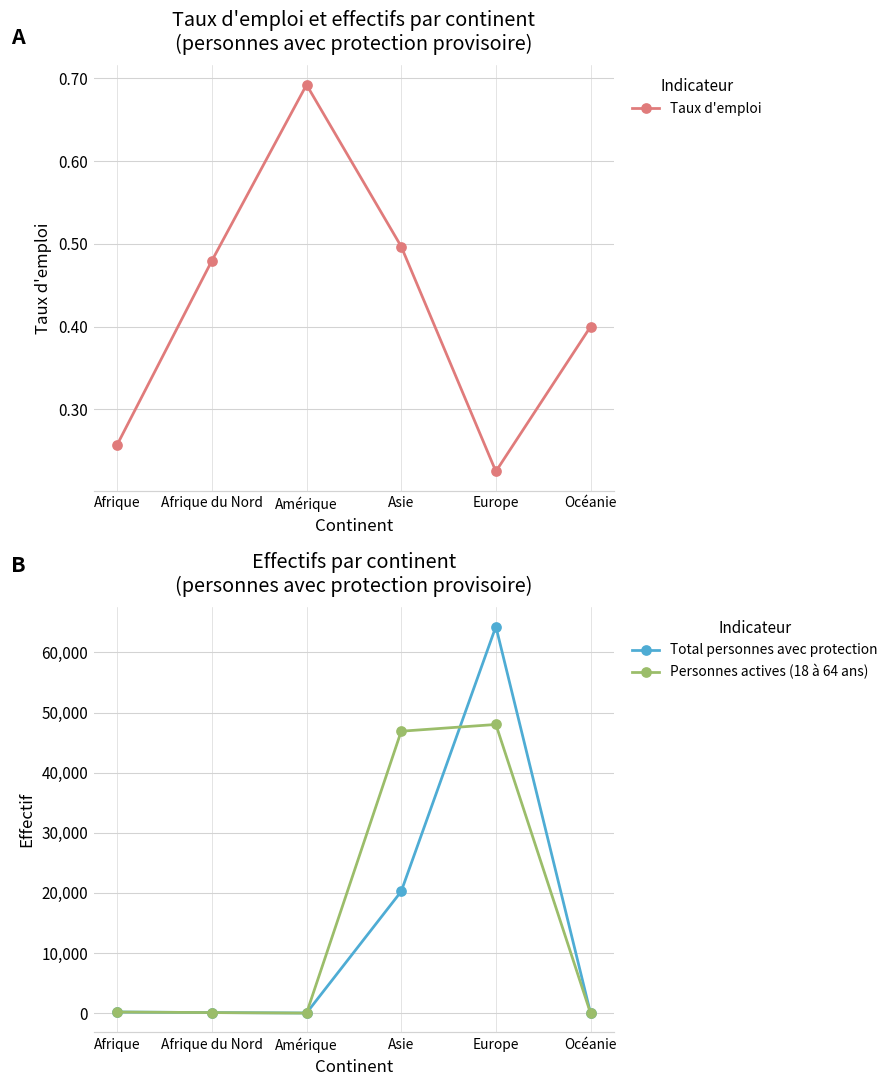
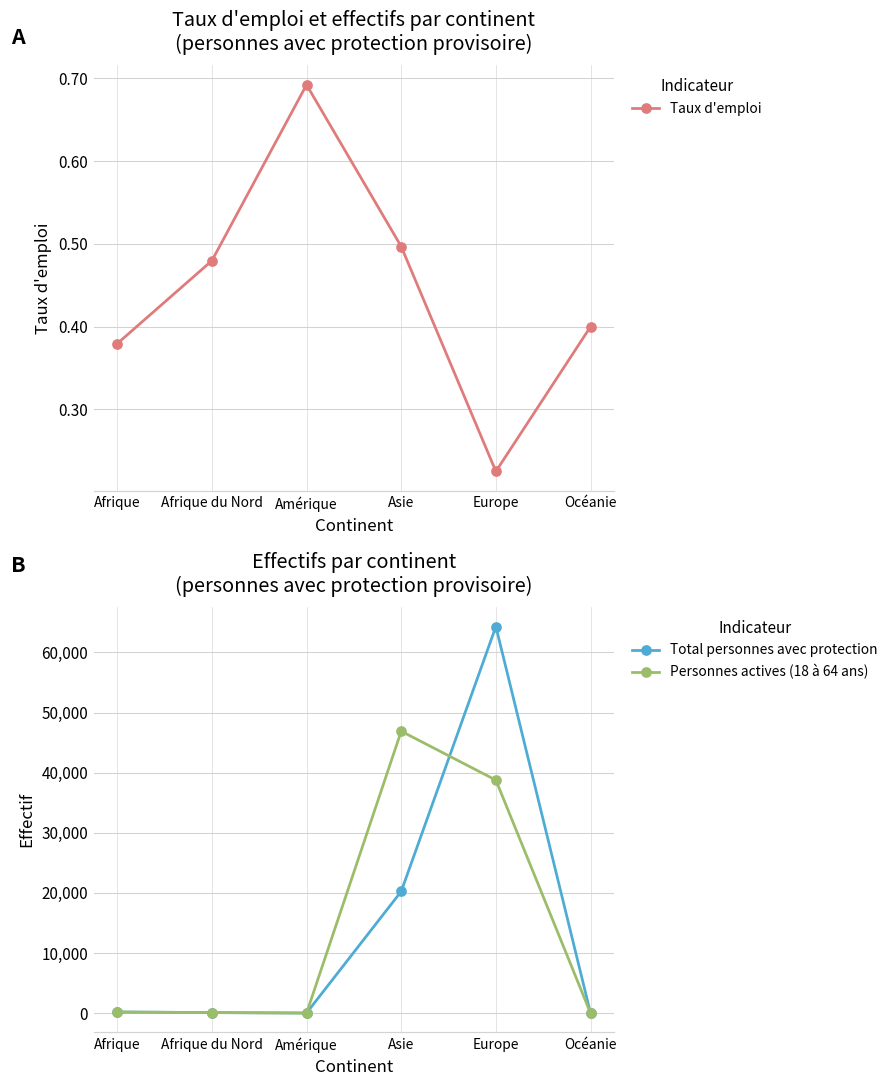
  {
    "Taux d'emploi et effectifs par continent (personnes avec protection provisoire)": {
-     "Afrique": "0.26",
+     "Afrique": "0.38",
      "Afrique du Nord": "0.48",
      "Amérique": "0.69",
      "Asie": "0.50",
      "Europe": "0.23",
      "Océanie": "0.40"
    },
    "Effectifs par continent (personnes avec protection provisoire)": {
      "Total personnes avec protection": {
        "Asie": "20,000",
        "Europe": "64,000"
      },
      "Personnes actives (18 à 64 ans)": {
        "Asie": "47,000",
-       "Europe": "48,000"
+       "Europe": "39,000"
      }
    }
  }
